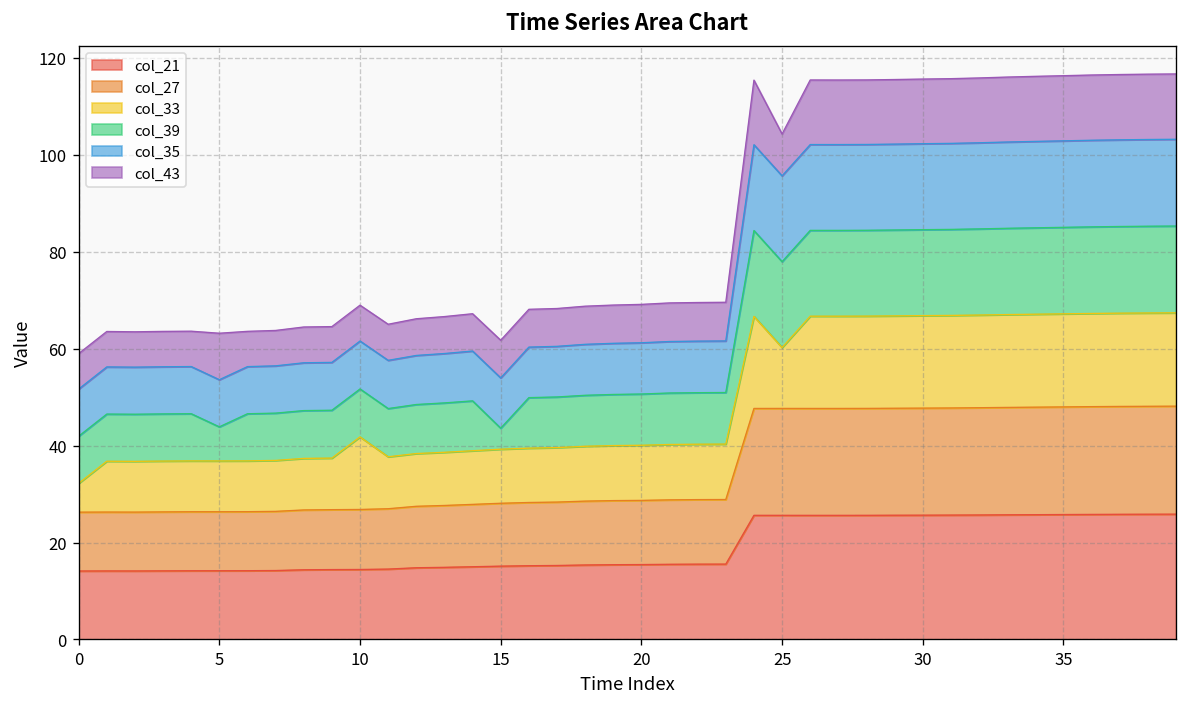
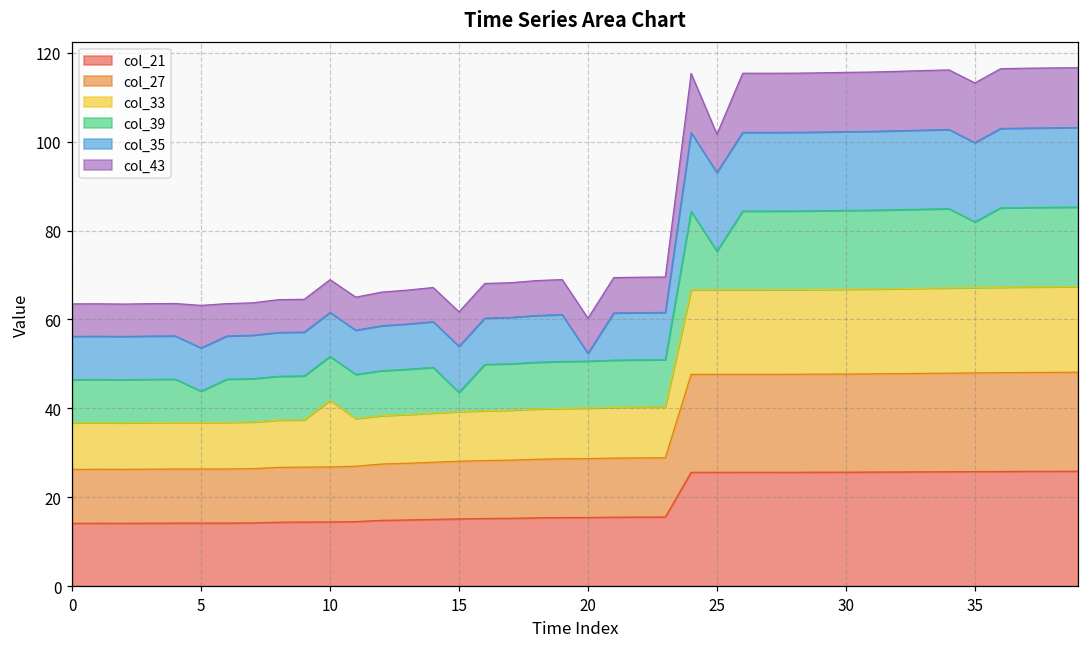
  {
    "col_33": {
-     "0": 6,
+     "0": 10,
      "5": 10,
      "10": 15,
      "15": 11,
      "20": 11,
-     "25": 13,
+     "25": 19,
      "30": 19,
      "35": 19
    },
    "col_39": {
      "0": 10,
      "5": 7,
      "10": 10,
      "15": 4,
      "20": 11,
-     "25": 18,
+     "25": 9,
      "30": 18,
-     "35": 18
+     "35": 15
    },
    "col_35": {
      "0": 10,
      "5": 10,
      "10": 10,
      "15": 10,
-     "20": 11,
+     "20": 2,
      "25": 18,
      "30": 18,
      "35": 18
    },
    "col_43": {
      "0": 7,
      "5": 10,
      "10": 7,
      "15": 8,
      "20": 8,
      "25": 9,
      "30": 13,
      "35": 13
    }
  }
